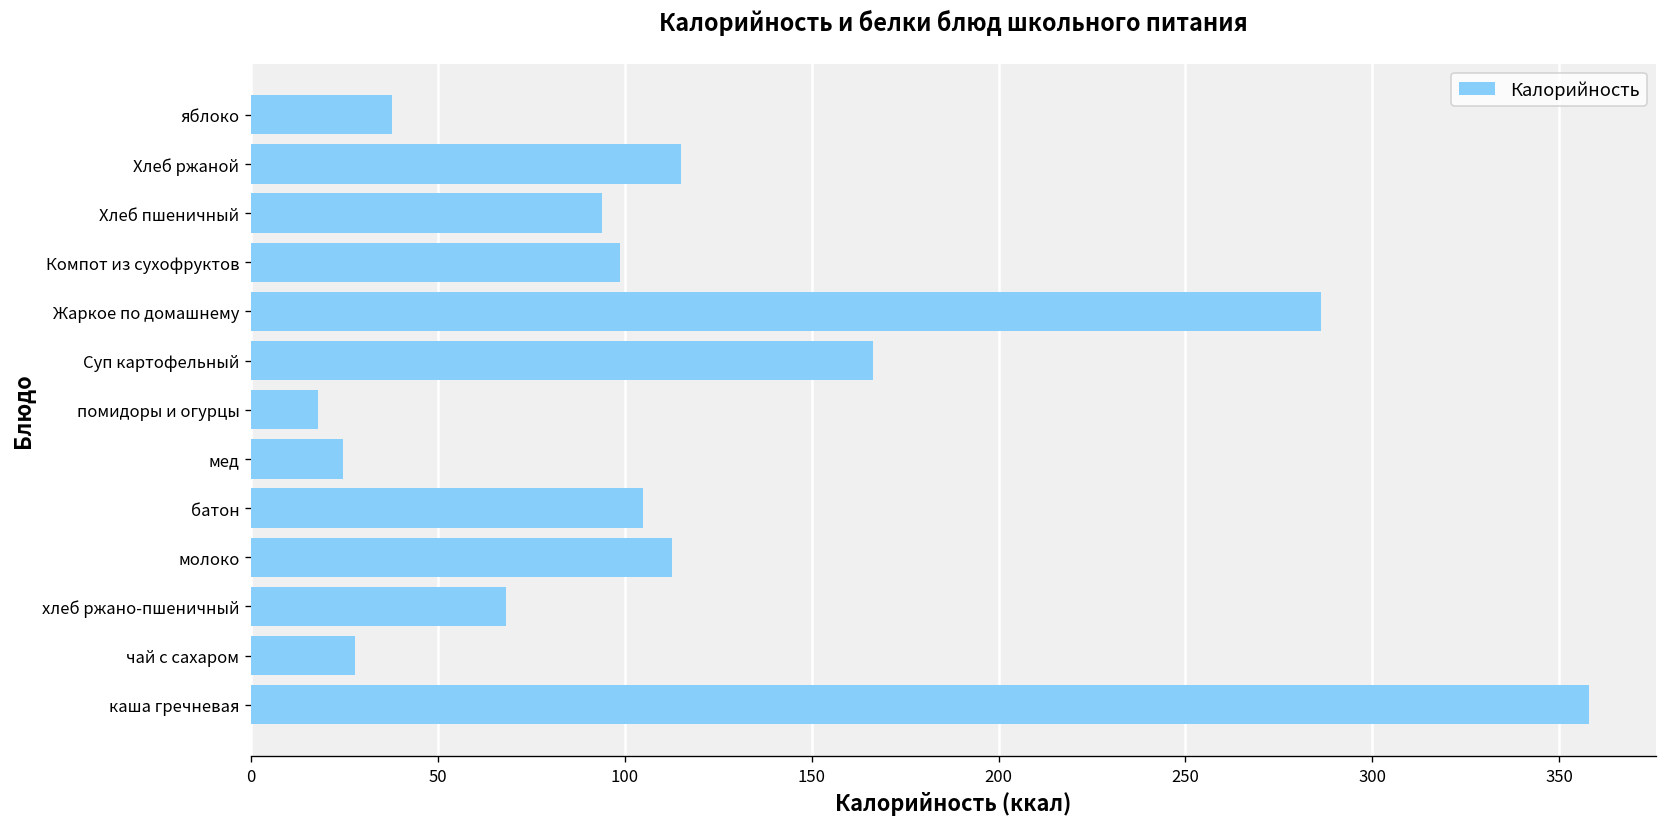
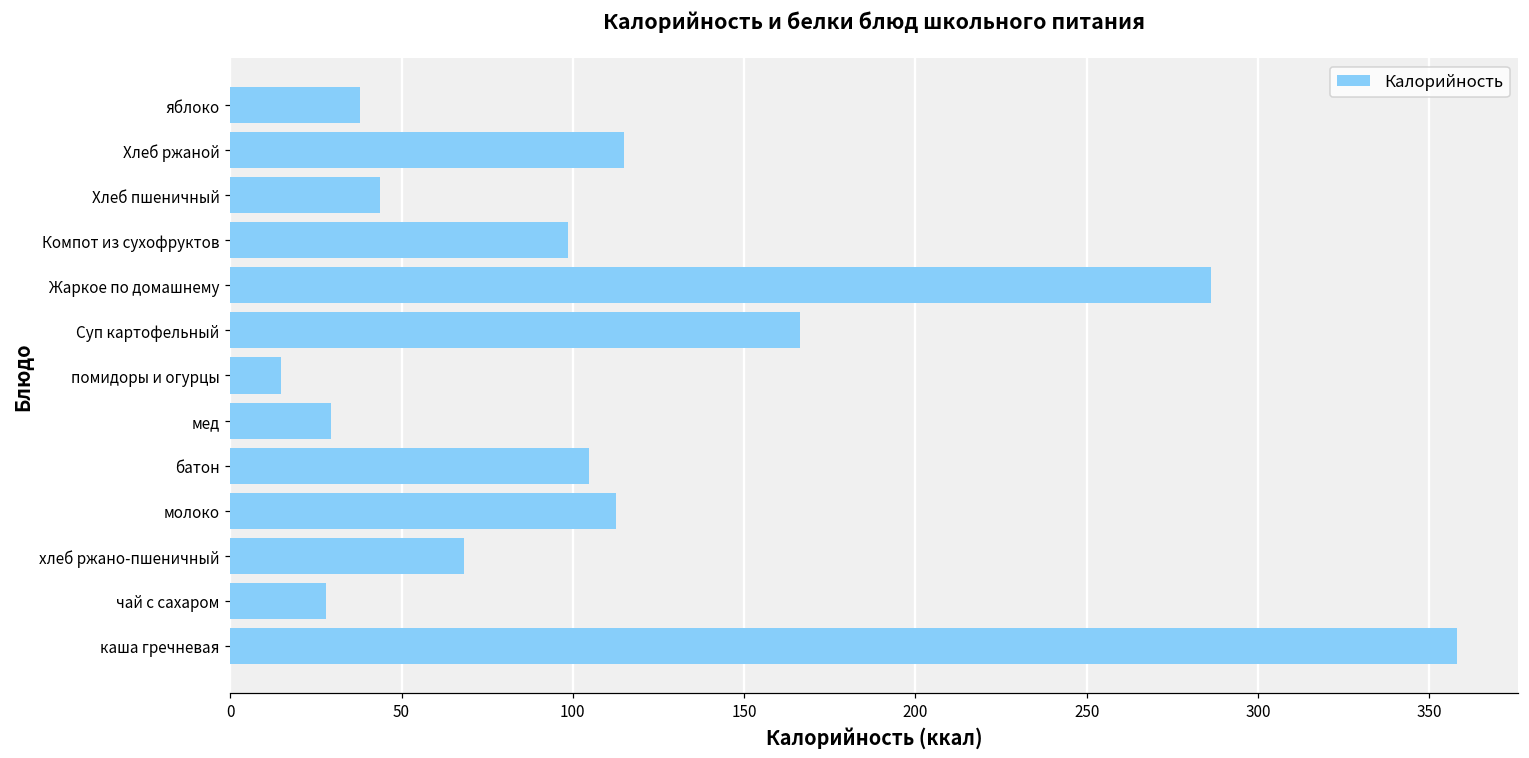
  {
    "яблоко": 38,
    "Хлеб ржаной": 115,
-   "Хлеб пшеничный": 94,
+   "Хлеб пшеничный": 44,
    "Компот из сухофруктов": 99,
    "Жаркое по домашнему": 286,
    "Суп картофельный": 166,
-   "помидоры и огурцы": 18,
-   "мед": 25,
+   "помидоры и огурцы": 15,
+   "мед": 30,
    "батон": 105,
    "молоко": 113,
    "хлеб ржано-пшеничный": 68,
    "чай с сахаром": 28,
    "каша гречневая": 358
  }
